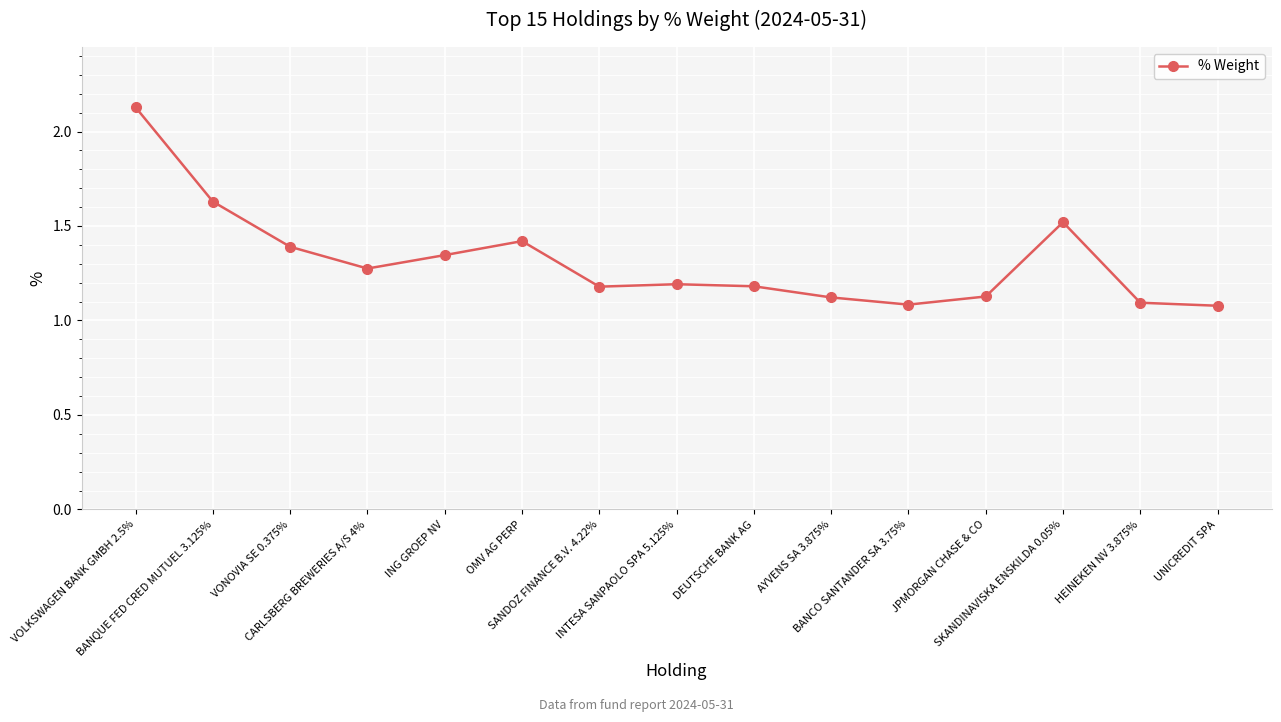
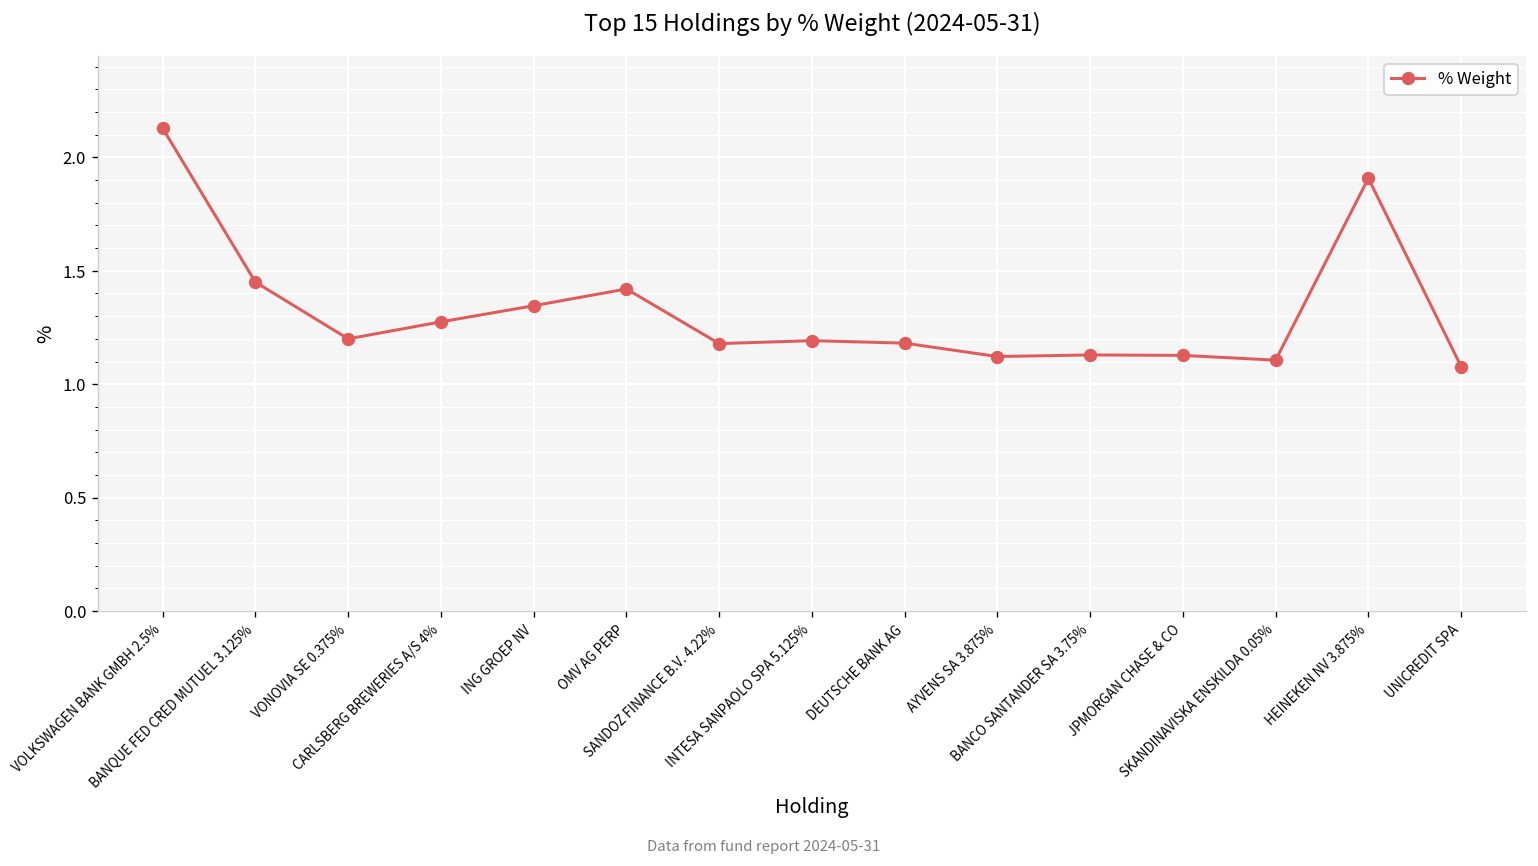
  {
    "VOLKSWAGEN BANK GMBH 2.5%": 2.13,
-   "BANQUE FED CRED MUTUEL 3.125%": 1.63,
-   "VONOVIA SE 0.375%": 1.39,
+   "BANQUE FED CRED MUTUEL 3.125%": 1.45,
+   "VONOVIA SE 0.375%": 1.20,
    "CARLSBERG BREWERIES A/S 4%": 1.28,
    "ING GROEP NV": 1.35,
    "OMV AG PERP": 1.42,
    "SANDOZ FINANCE B.V. 4.22%": 1.18,
    "INTESA SANPAOLO SPA 5.125%": 1.19,
    "DEUTSCHE BANK AG": 1.18,
    "AYVENS SA 3.875%": 1.12,
-   "BANCO SANTANDER SA 3.75%": 1.08,
+   "BANCO SANTANDER SA 3.75%": 1.13,
    "JPMORGAN CHASE & CO": 1.13,
-   "SKANDINAVISKA ENSKILDA 0.05%": 1.52,
-   "HEINEKEN NV 3.875%": 1.09,
+   "SKANDINAVISKA ENSKILDA 0.05%": 1.11,
+   "HEINEKEN NV 3.875%": 1.91,
    "UNICREDIT SPA": 1.08
  }
